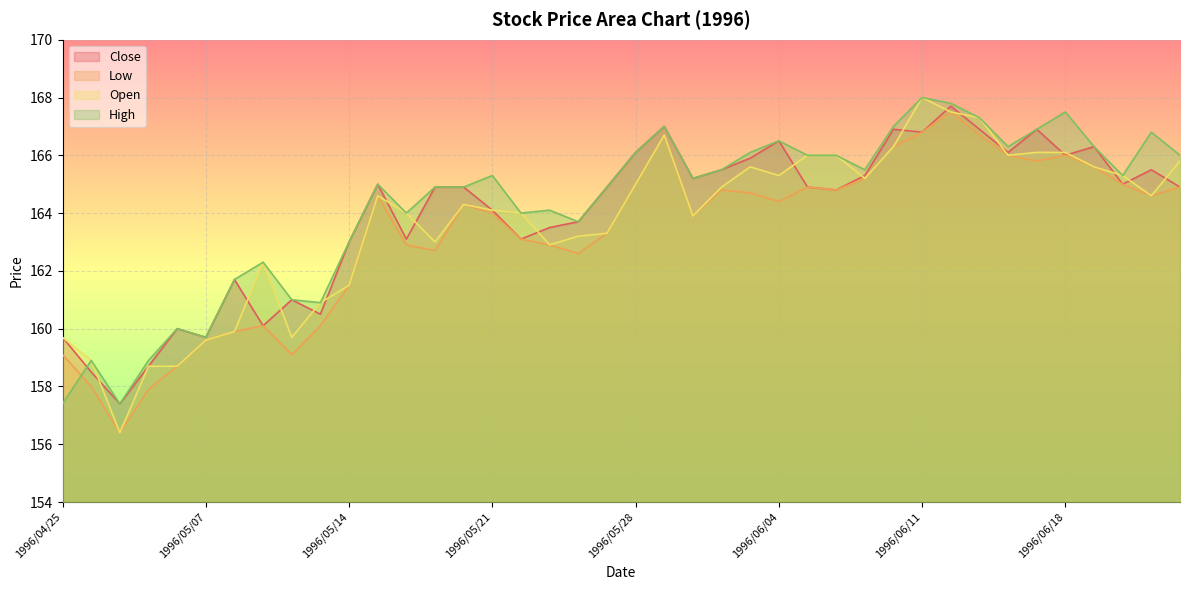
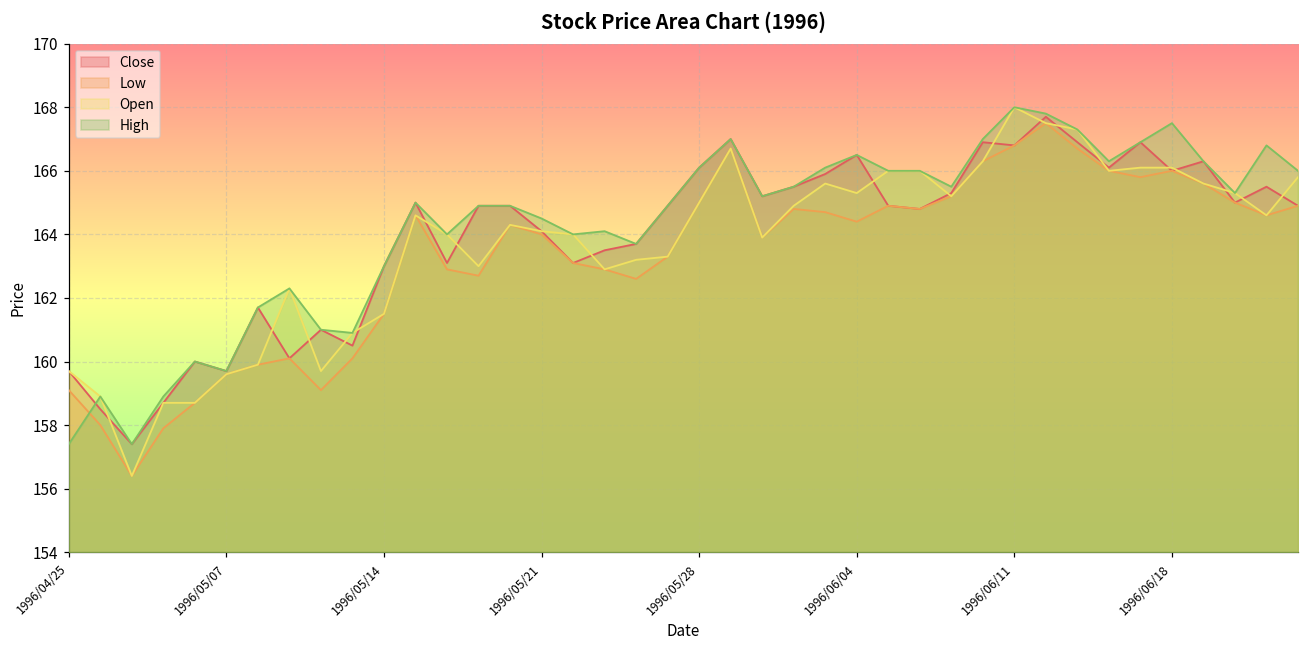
  {
    "High": {
      "1996/04/25": 157.4,
-     "1996/05/21": 165.3,
+     "1996/05/21": 164.5,
      "1996/06/18": 167.5
    }
  }
